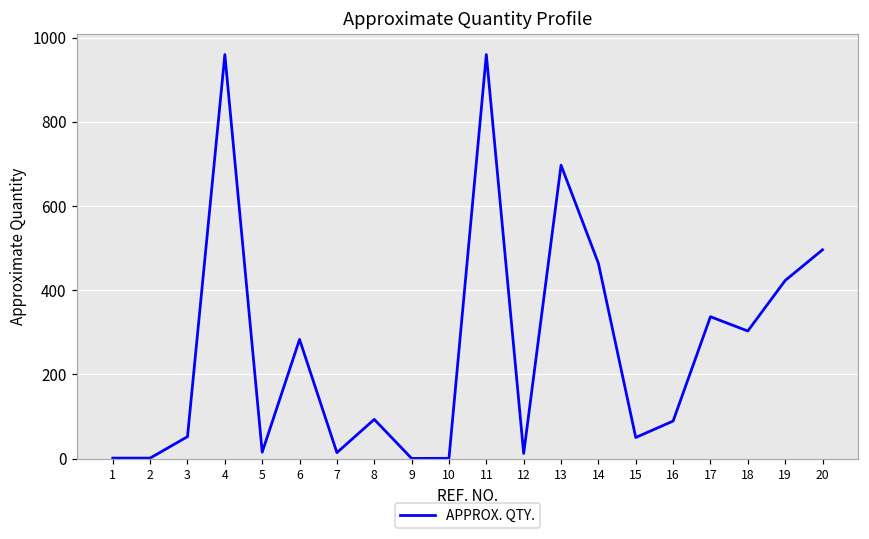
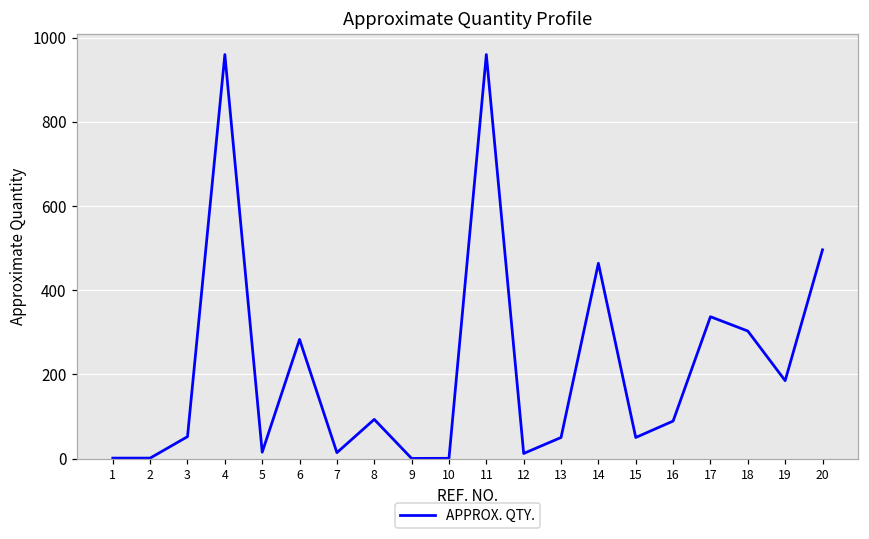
  {
    "1": 0,
    "2": 0,
    "3": 50,
    "4": 960,
    "5": 20,
    "6": 280,
    "7": 10,
    "8": 90,
    "9": 0,
    "10": 0,
    "11": 960,
    "12": 10,
-   "13": 700,
+   "13": 50,
    "14": 460,
    "15": 50,
    "16": 90,
    "17": 340,
    "18": 300,
-   "19": 420,
+   "19": 190,
    "20": 500
  }
